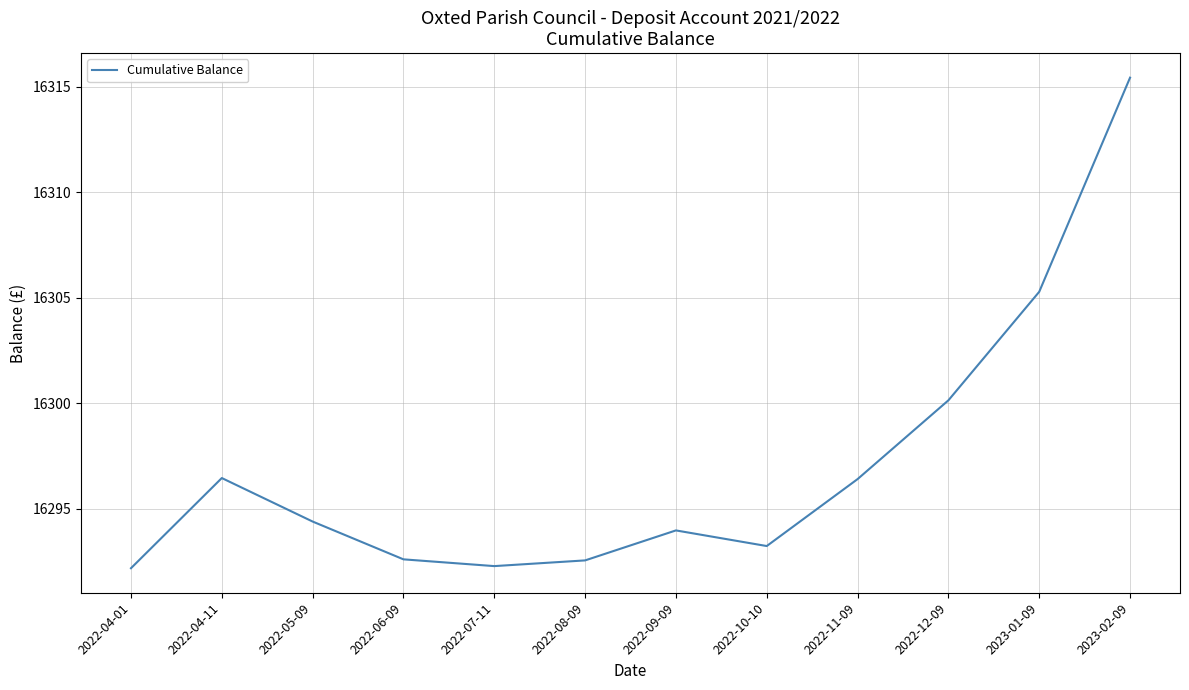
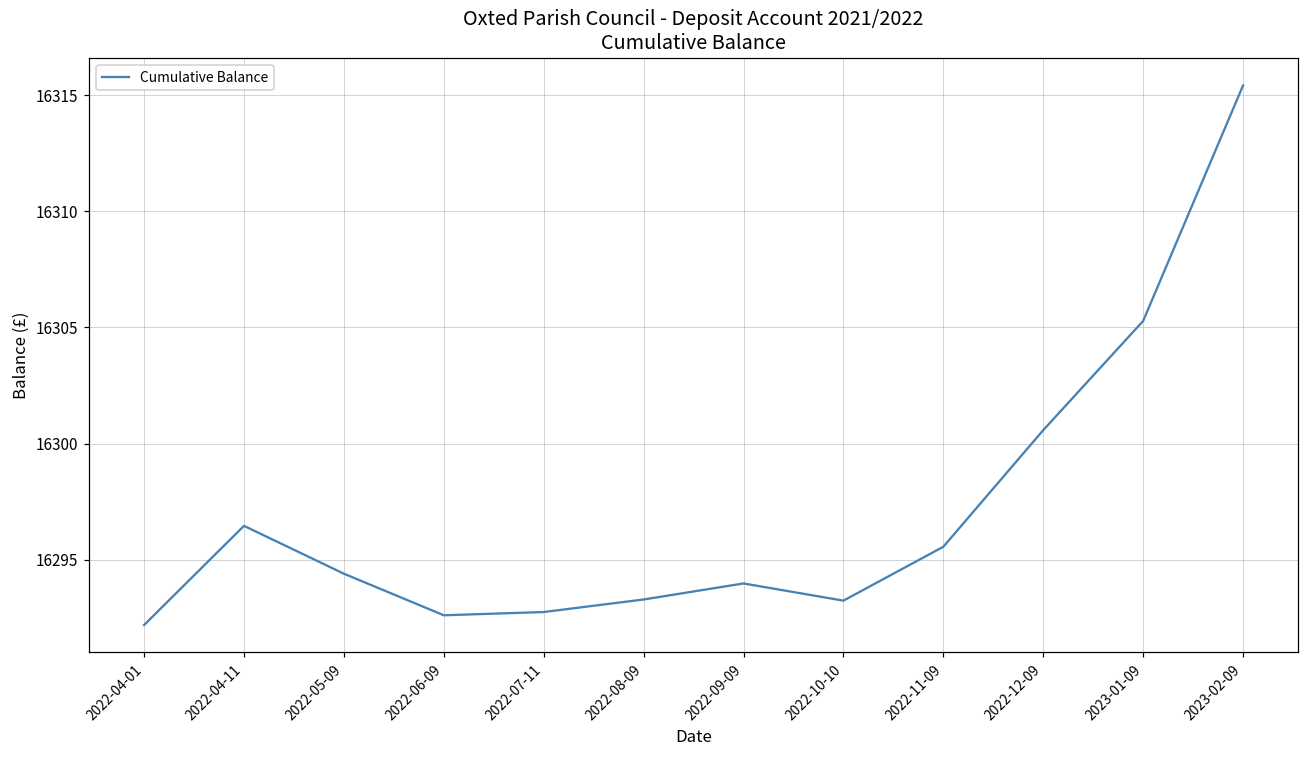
  {
    "2022-04-01": 16292.2,
    "2022-04-11": 16296.5,
    "2022-05-09": 16294.4,
    "2022-06-09": 16292.6,
-   "2022-07-11": 16292.3,
-   "2022-08-09": 16292.6,
+   "2022-07-11": 16292.8,
+   "2022-08-09": 16293.3,
    "2022-09-09": 16294.0,
    "2022-10-10": 16293.2,
-   "2022-11-09": 16296.4,
-   "2022-12-09": 16300.1,
+   "2022-11-09": 16295.6,
+   "2022-12-09": 16300.6,
    "2023-01-09": 16305.3,
    "2023-02-09": 16315.4
  }
